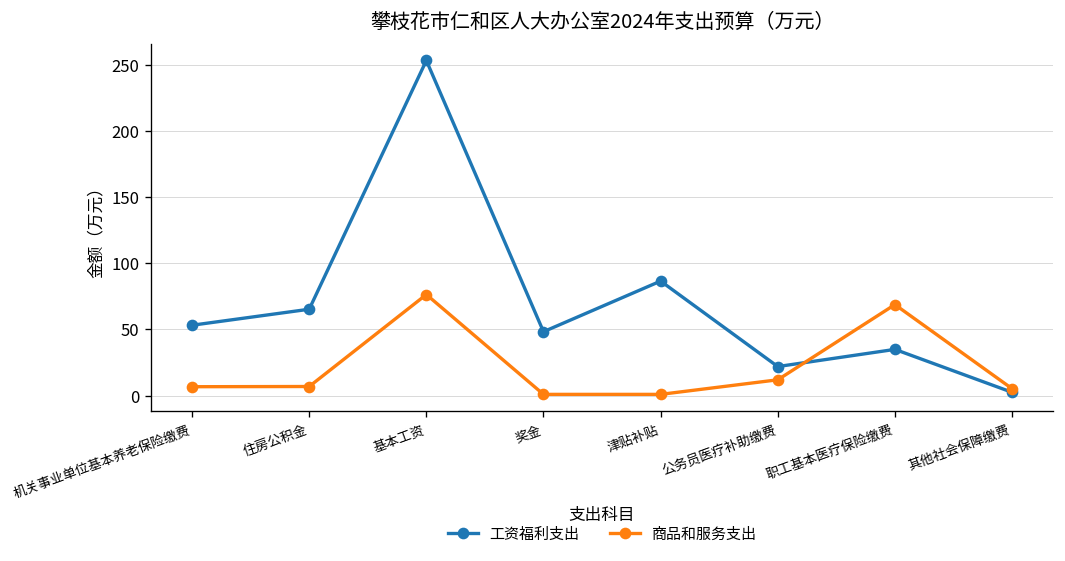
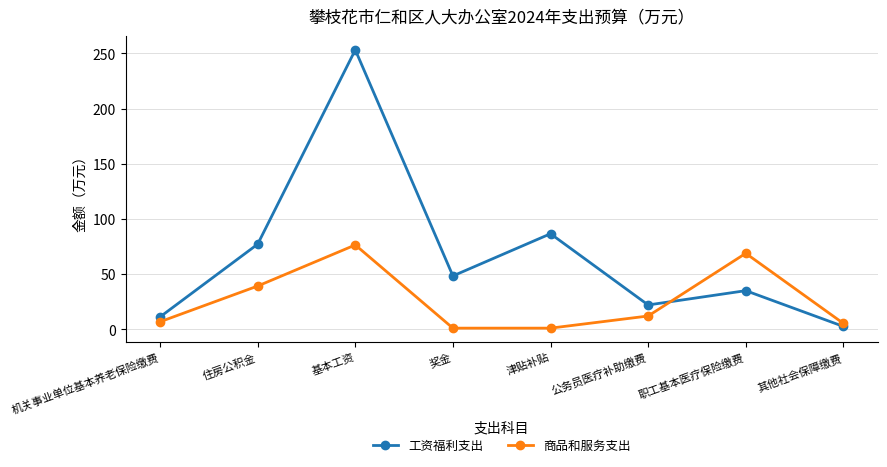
  {
    "工资福利支出": {
-     "机关事业单位基本养老保险缴费": 53,
-     "住房公积金": 65,
+     "机关事业单位基本养老保险缴费": 11,
+     "住房公积金": 77,
      "基本工资": 253,
      "奖金": 48,
      "津贴补贴": 87,
      "公务员医疗补助缴费": 22,
      "职工基本医疗保险缴费": 35,
      "其他社会保障缴费": 3
    },
    "商品和服务支出": {
      "机关事业单位基本养老保险缴费": 7,
-     "住房公积金": 7,
+     "住房公积金": 39,
      "基本工资": 76,
      "奖金": 1,
      "津贴补贴": 1,
      "公务员医疗补助缴费": 12,
      "职工基本医疗保险缴费": 69,
      "其他社会保障缴费": 5
    }
  }
